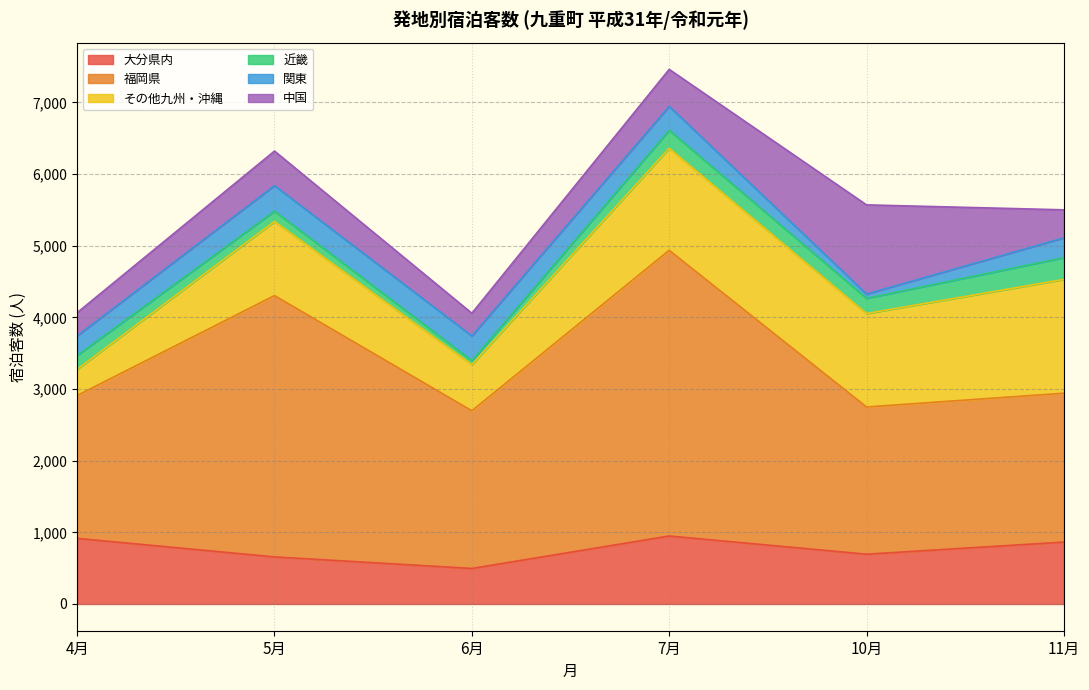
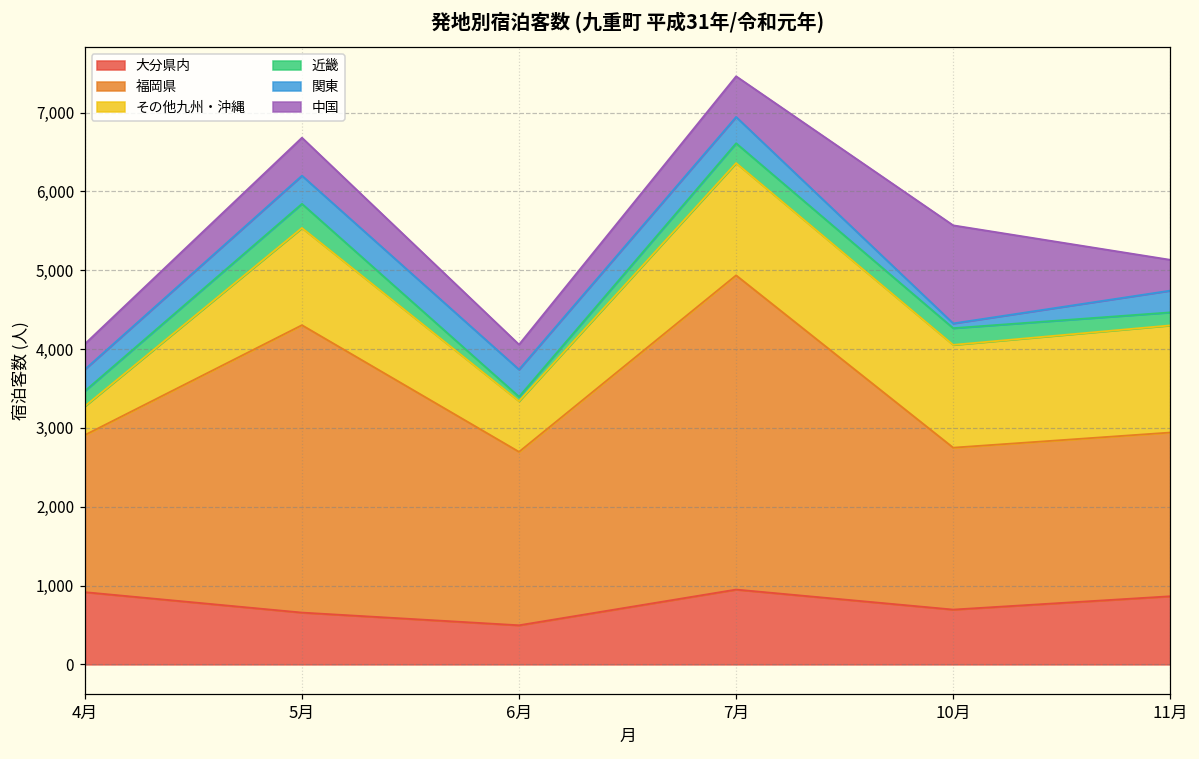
  {
    "その他九州・沖縄": {
      "4月": "400",
-     "5月": "1,000",
+     "5月": "1,200",
      "6月": "600",
      "7月": "1,400",
      "10月": "1,300",
-     "11月": "1,600"
+     "11月": "1,400"
    },
    "近畿": {
      "4月": "200",
-     "5月": "100",
+     "5月": "300",
      "6月": "100",
      "7月": "300",
      "10月": "200",
-     "11月": "300"
+     "11月": "200"
    },
    "関東": {
      "4月": "300",
      "5月": "400",
      "6月": "300",
      "7月": "300",
      "10月": "100",
      "11月": "300"
    },
    "中国": {
      "4月": "300",
      "5月": "500",
      "6月": "300",
      "7月": "500",
      "10月": "1,200",
      "11月": "400"
    }
  }
